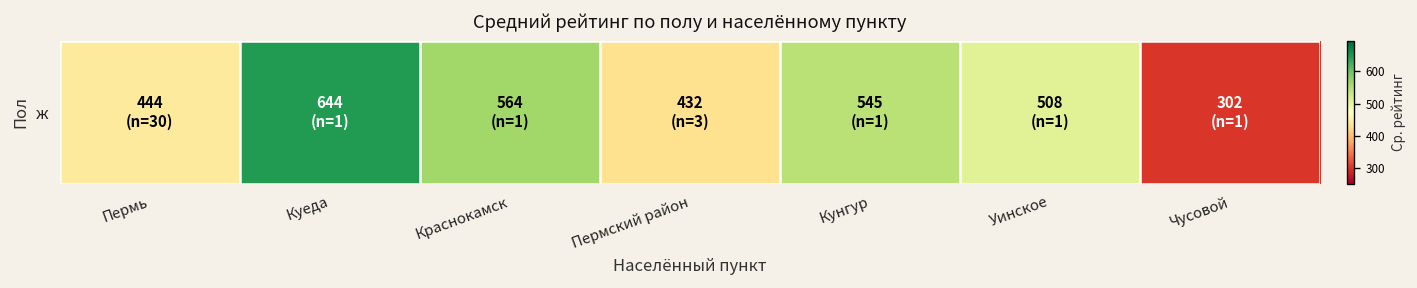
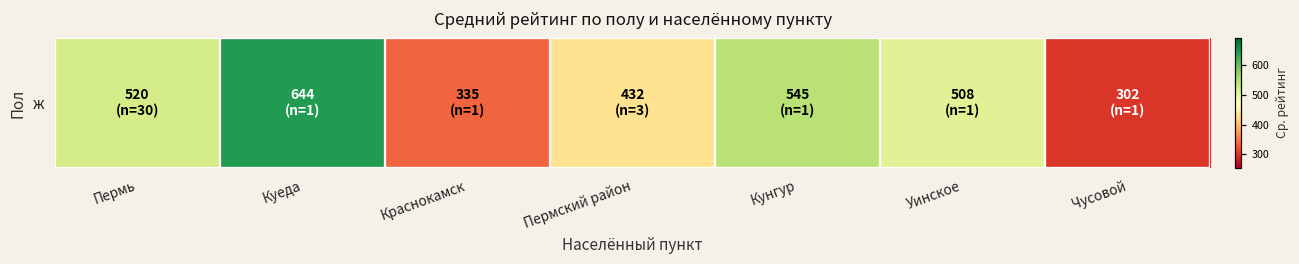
  {
    "ж": {
-     "Пермь": 444,
-     "Краснокамск": 564
+     "Пермь": 520,
+     "Краснокамск": 335
    }
  }
